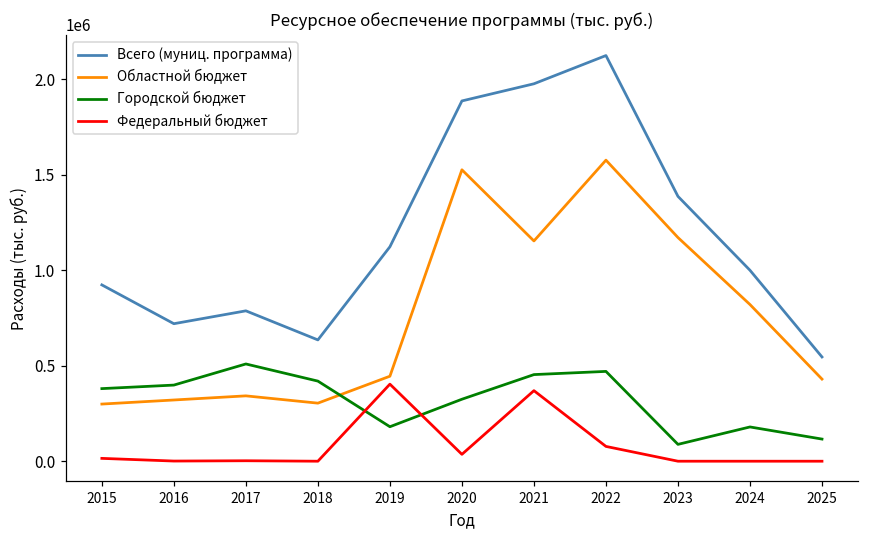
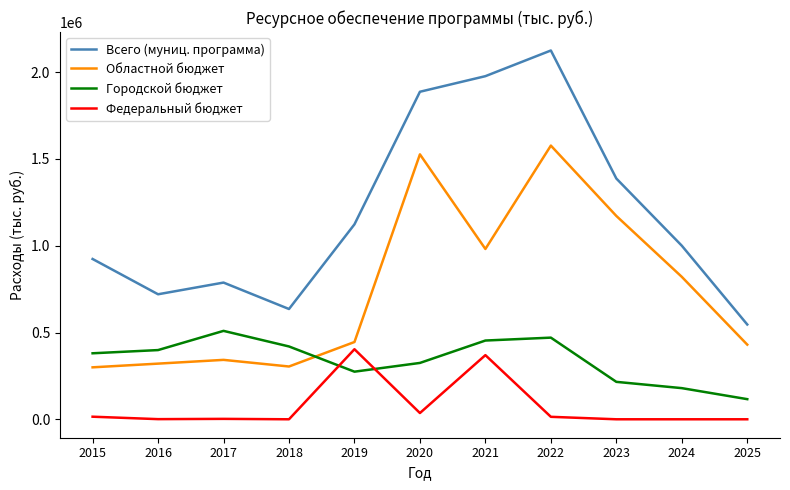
  {
    "Всего (муниц. программа)": {
      "2015": 920000,
      "2016": 720000,
      "2017": 790000,
      "2018": 640000,
      "2019": 1120000,
      "2020": 1890000,
      "2021": 1980000,
      "2022": 2120000,
      "2023": 1390000,
      "2024": 1000000,
      "2025": 550000
    },
    "Областной бюджет": {
      "2015": 300000,
      "2016": 320000,
      "2017": 340000,
      "2018": 300000,
      "2019": 450000,
      "2020": 1530000,
-     "2021": 1150000,
+     "2021": 980000,
      "2022": 1580000,
      "2023": 1170000,
      "2024": 820000,
      "2025": 430000
    },
    "Городской бюджет": {
      "2015": 380000,
      "2016": 400000,
      "2017": 510000,
      "2018": 420000,
-     "2019": 180000,
+     "2019": 270000,
      "2020": 320000,
      "2021": 450000,
      "2022": 470000,
-     "2023": 90000,
+     "2023": 220000,
      "2024": 180000,
      "2025": 120000
    },
    "Федеральный бюджет": {
      "2015": 10000,
      "2016": 0,
      "2017": 0,
      "2018": 0,
      "2019": 400000,
      "2020": 40000,
      "2021": 370000,
-     "2022": 80000,
+     "2022": 10000,
      "2023": 0,
      "2024": 0,
      "2025": 0
    }
  }
